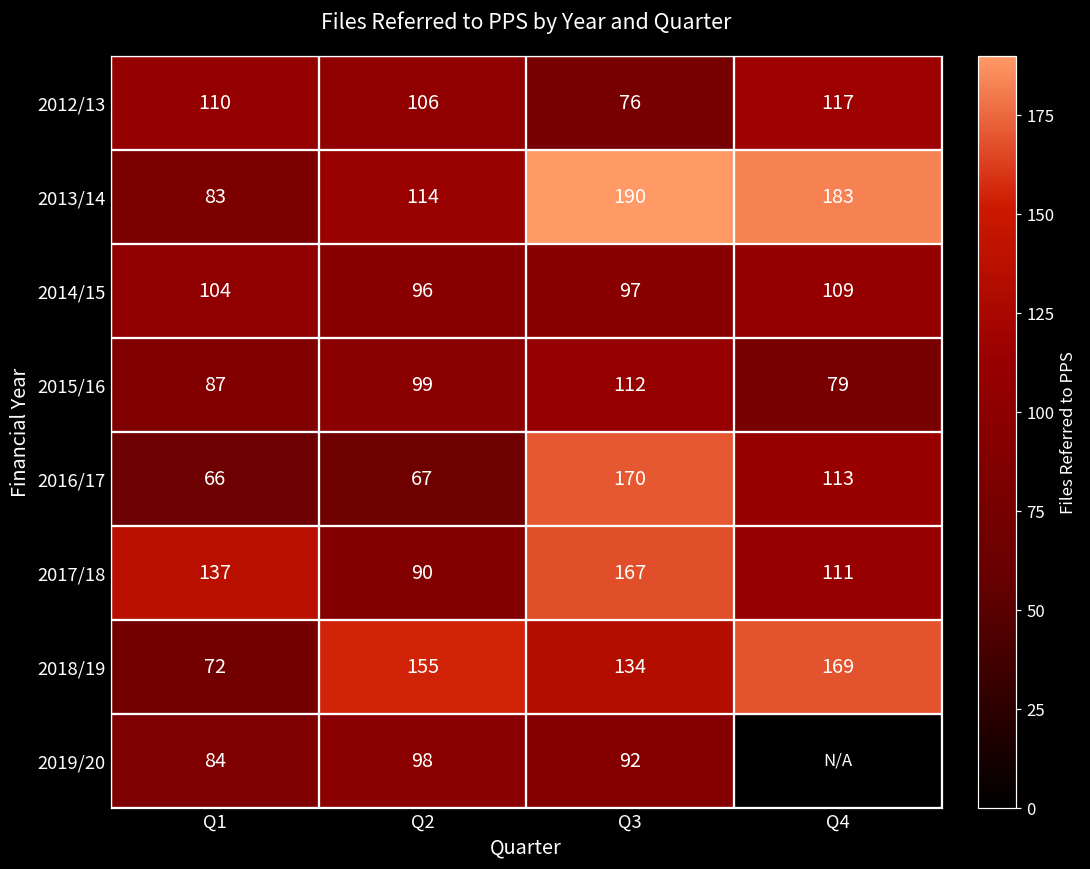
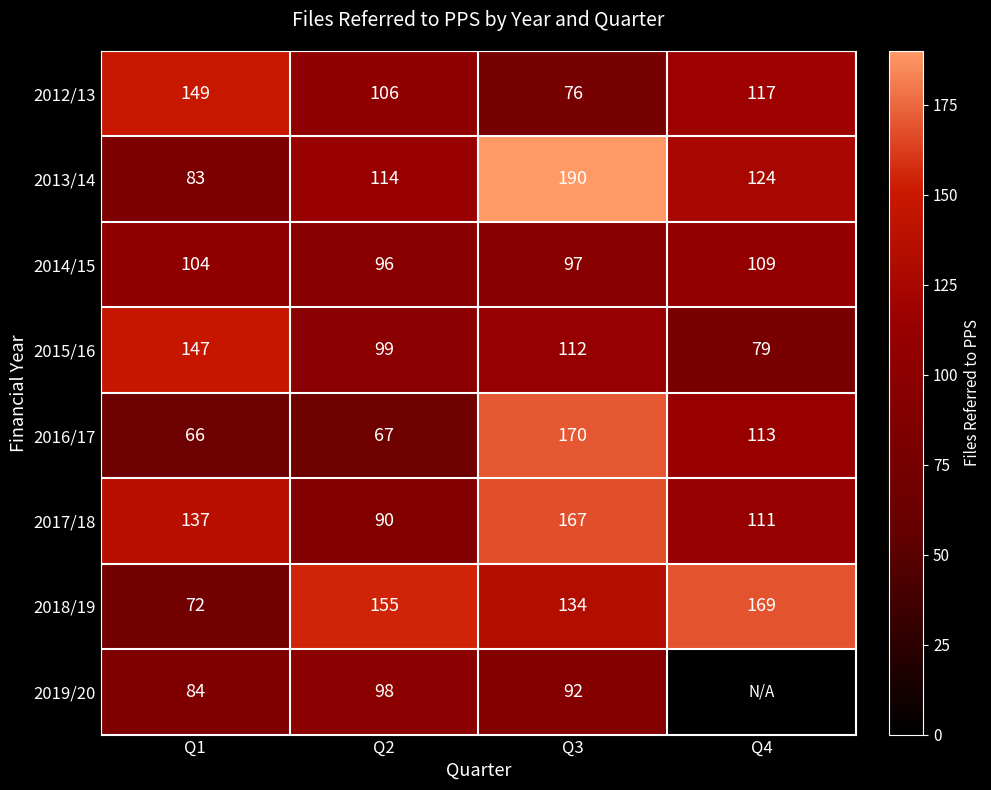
  {
    "2012/13": {
-     "Q1": 110,
+     "Q1": 149,
      "Q2": 106,
      "Q3": 76,
      "Q4": 117
    },
    "2013/14": {
      "Q1": 83,
      "Q2": 114,
      "Q3": 190,
-     "Q4": 183
+     "Q4": 124
    },
    "2014/15": {
      "Q1": 104,
      "Q2": 96,
      "Q3": 97,
      "Q4": 109
    },
    "2015/16": {
-     "Q1": 87,
+     "Q1": 147,
      "Q2": 99,
      "Q3": 112,
      "Q4": 79
    },
    "2016/17": {
      "Q1": 66,
      "Q2": 67,
      "Q3": 170,
      "Q4": 113
    },
    "2017/18": {
      "Q1": 137,
      "Q2": 90,
      "Q3": 167,
      "Q4": 111
    },
    "2018/19": {
      "Q1": 72,
      "Q2": 155,
      "Q3": 134,
      "Q4": 169
    },
    "2019/20": {
      "Q1": 84,
      "Q2": 98,
      "Q3": 92
    }
  }
